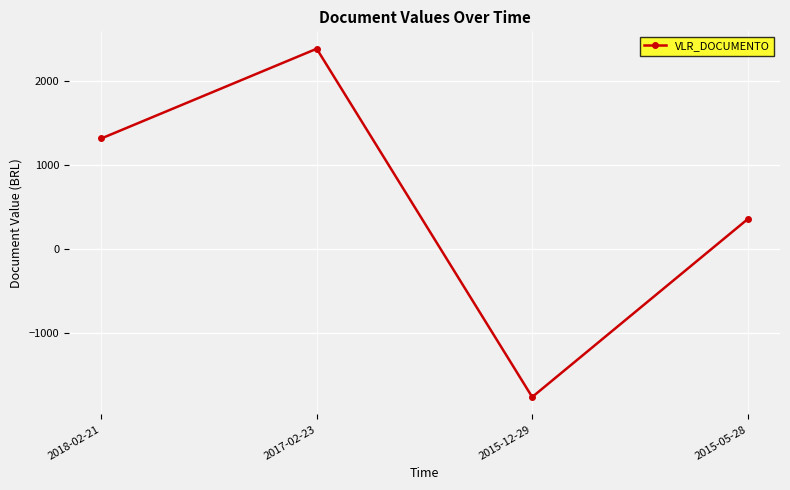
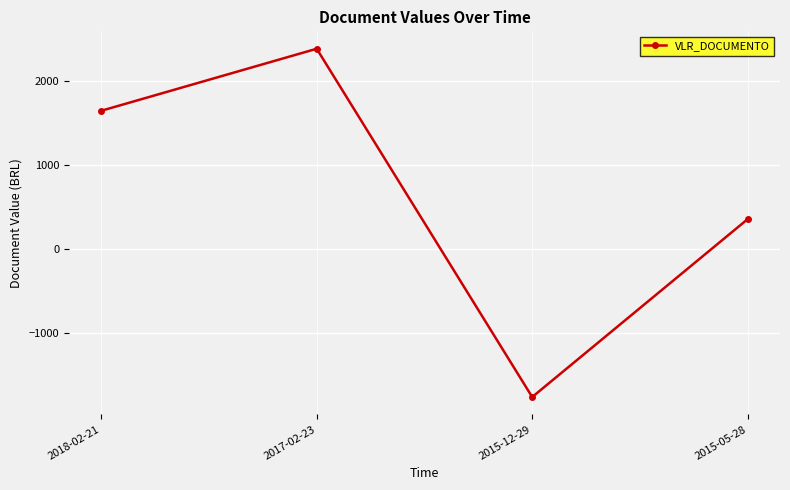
  {
-   "2018-02-21": 1300,
+   "2018-02-21": 1700,
    "2017-02-23": 2400,
    "2015-12-29": -1800,
    "2015-05-28": 400
  }
